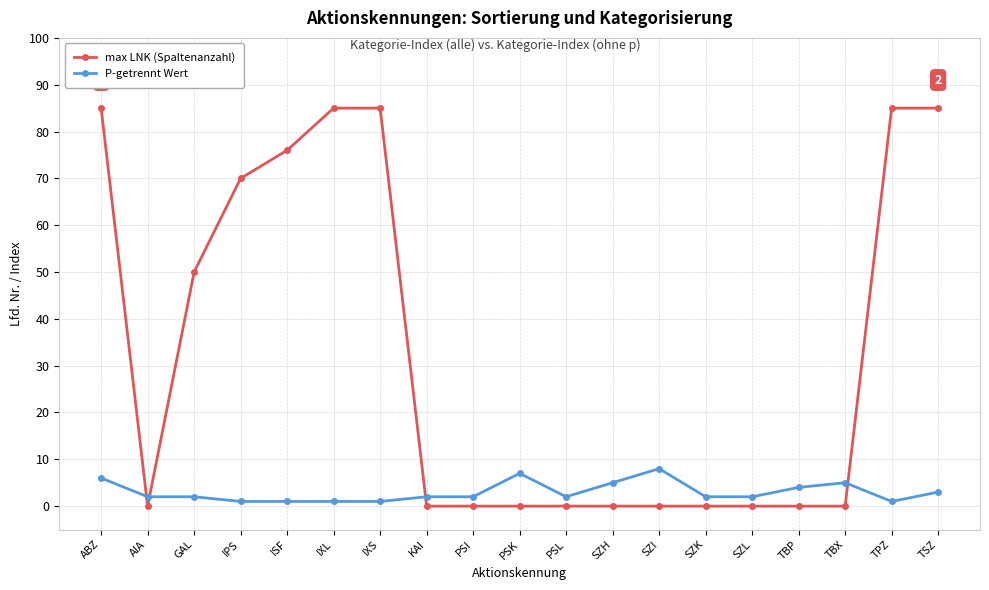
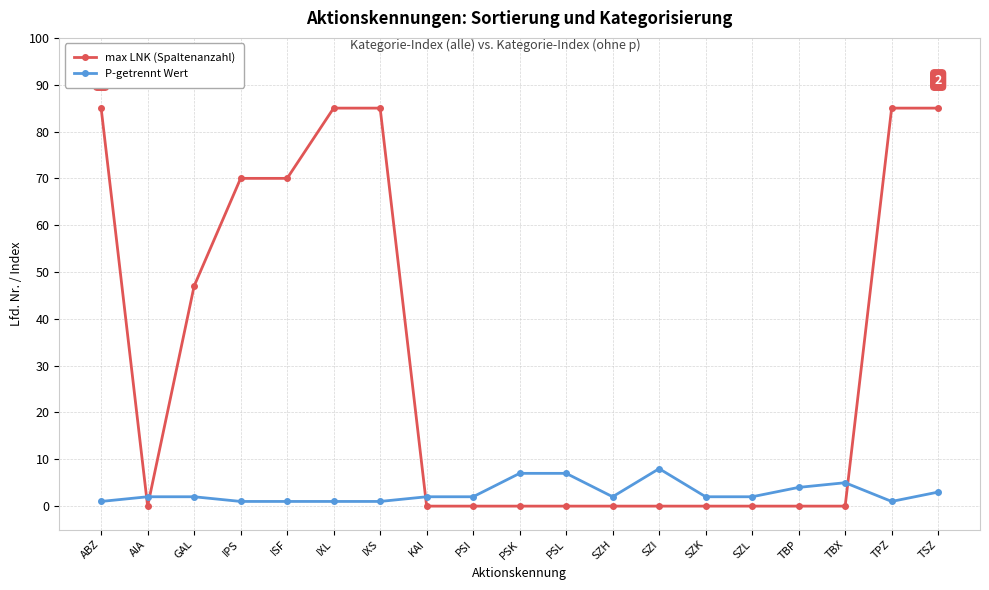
  {
    "max LNK (Spaltenanzahl)": {
      "ABZ": 85,
      "AIA": 0,
-     "GAL": 50,
+     "GAL": 47,
      "IPS": 70,
-     "ISF": 76,
+     "ISF": 70,
      "IXL": 85,
      "IXS": 85,
      "KAI": 0,
      "PSI": 0,
      "PSK": 0,
      "PSL": 0,
      "SZH": 0,
      "SZI": 0,
      "SZK": 0,
      "SZL": 0,
      "TBP": 0,
      "TBX": 0,
      "TPZ": 85
    },
    "P-getrennt Wert": {
-     "ABZ": 6,
+     "ABZ": 1,
      "AIA": 2,
      "GAL": 2,
      "IPS": 1,
      "ISF": 1,
      "IXL": 1,
      "IXS": 1,
      "KAI": 2,
      "PSI": 2,
      "PSK": 7,
-     "PSL": 2,
-     "SZH": 5,
+     "PSL": 7,
+     "SZH": 2,
      "SZI": 8,
      "SZK": 2,
      "SZL": 2,
      "TBP": 4,
      "TBX": 5,
      "TPZ": 1,
      "TSZ": 3
    }
  }
